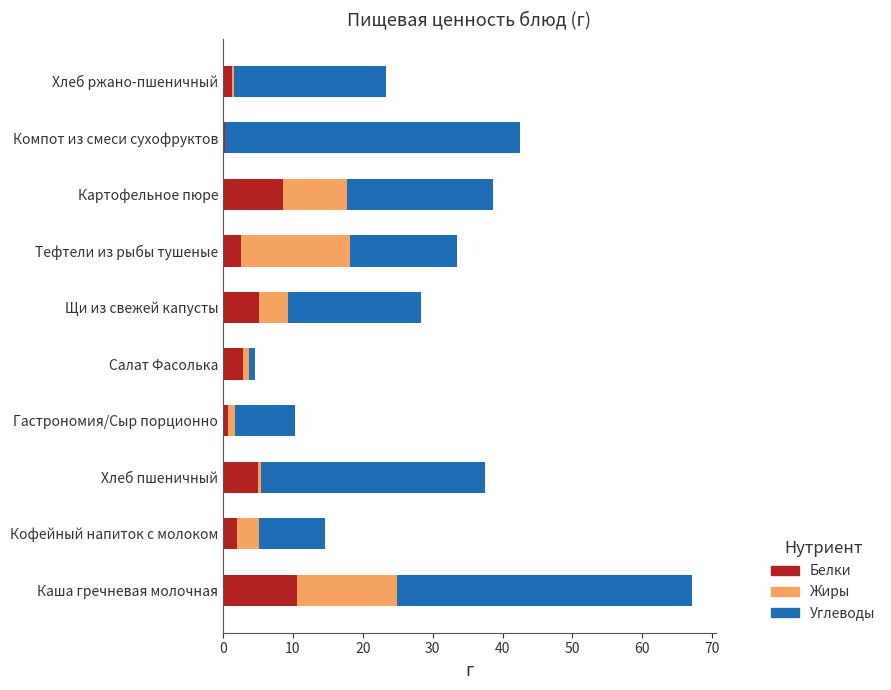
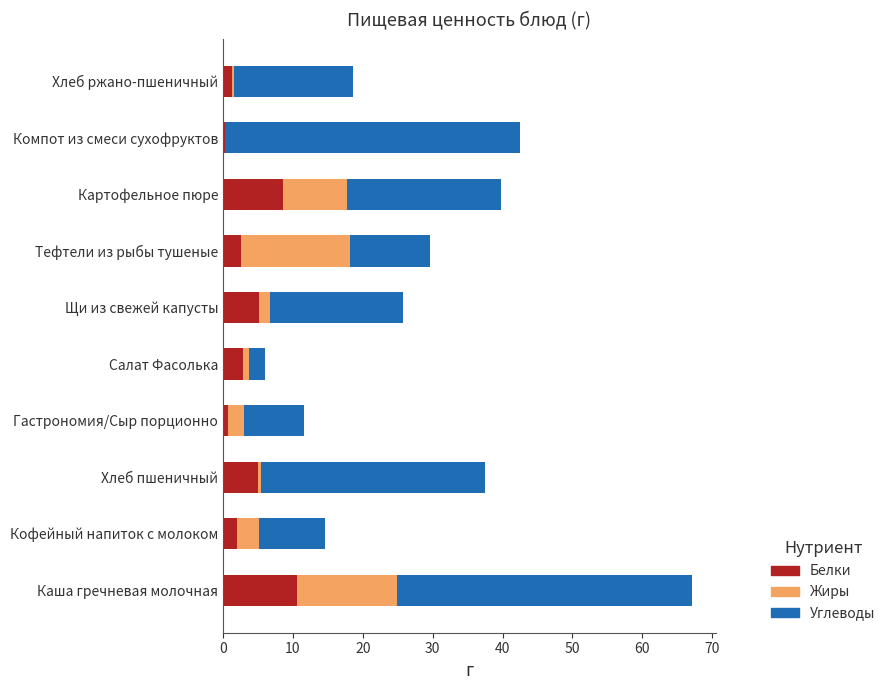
  {
    "Белки": {
      "Хлеб ржано-пшеничный": 1,
      "Картофельное пюре": 9,
      "Тефтели из рыбы тушеные": 3,
      "Щи из свежей капусты": 5,
      "Салат Фасолька": 3,
      "Гастрономия/Сыр порционно": 1,
      "Хлеб пшеничный": 5,
      "Кофейный напиток с молоком": 2,
      "Каша гречневая молочная": 11
    },
    "Жиры": {
      "Компот из смеси сухофруктов": 0,
      "Картофельное пюре": 9,
      "Тефтели из рыбы тушеные": 16,
-     "Щи из свежей капусты": 4,
+     "Щи из свежей капусты": 2,
      "Салат Фасолька": 1,
-     "Гастрономия/Сыр порционно": 1,
+     "Гастрономия/Сыр порционно": 2,
      "Хлеб пшеничный": 1,
      "Кофейный напиток с молоком": 3,
      "Каша гречневая молочная": 14
    },
    "Углеводы": {
-     "Хлеб ржано-пшеничный": 22,
+     "Хлеб ржано-пшеничный": 17,
      "Компот из смеси сухофруктов": 42,
-     "Картофельное пюре": 21,
-     "Тефтели из рыбы тушеные": 15,
+     "Картофельное пюре": 22,
+     "Тефтели из рыбы тушеные": 11,
      "Щи из свежей капусты": 19,
-     "Салат Фасолька": 1,
+     "Салат Фасолька": 2,
      "Гастрономия/Сыр порционно": 9,
      "Хлеб пшеничный": 32,
      "Кофейный напиток с молоком": 9,
      "Каша гречневая молочная": 42
    }
  }
